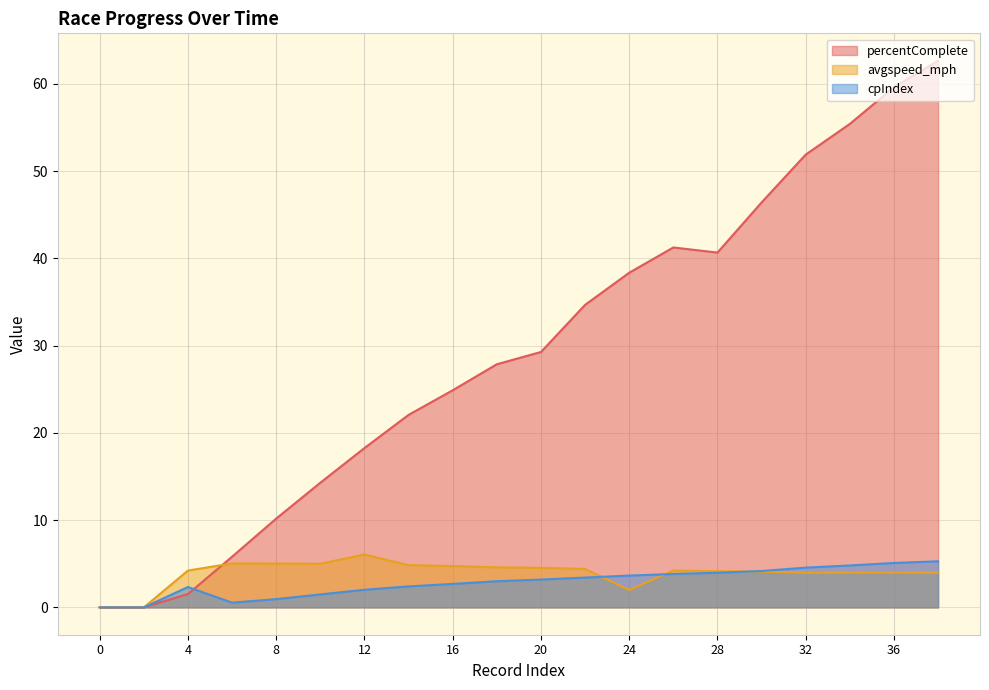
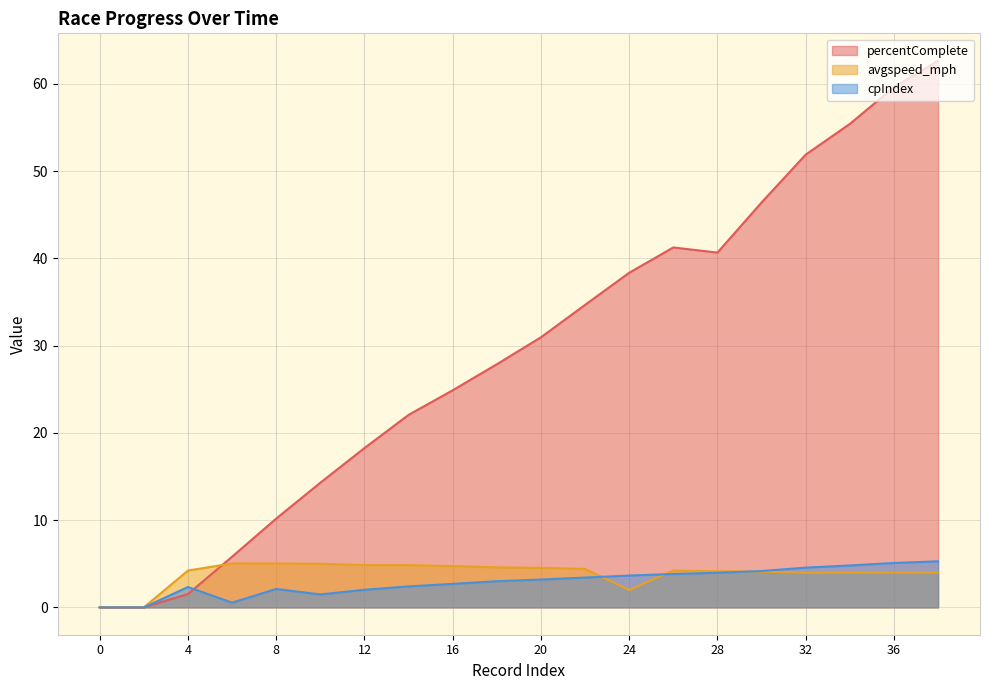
  {
    "percentComplete": {
      "4": 2,
      "8": 10,
      "12": 18,
      "16": 25,
-     "20": 29,
+     "20": 31,
      "24": 38,
      "28": 41,
      "32": 52
    },
    "avgspeed_mph": {
      "4": 4,
      "8": 5,
-     "12": 6,
+     "12": 5,
      "16": 5,
      "20": 5,
      "24": 2,
      "32": 4,
      "36": 4
    },
    "cpIndex": {
      "4": 2,
-     "8": 1,
+     "8": 2,
      "12": 2,
      "16": 3,
      "20": 3,
      "24": 4,
      "32": 5,
      "36": 5
    }
  }
